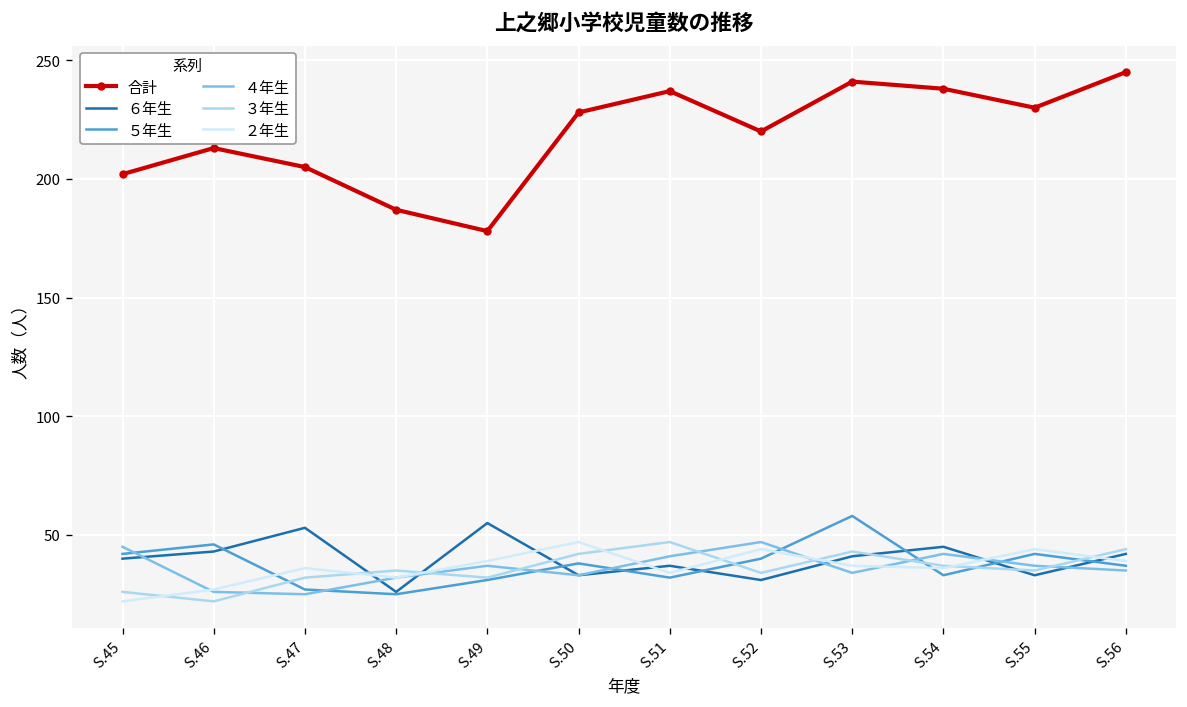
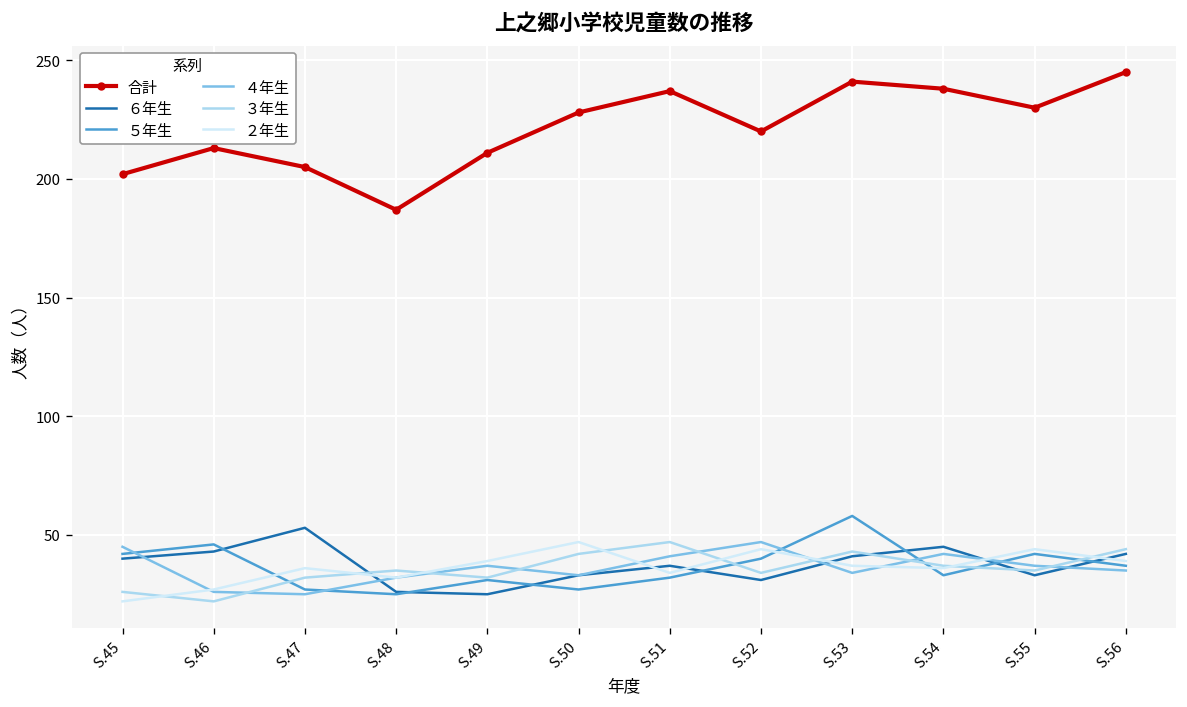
  {
    "合計": {
      "S.45": 202,
      "S.47": 205,
      "S.48": 187,
-     "S.49": 178,
+     "S.49": 211,
      "S.50": 228,
      "S.51": 237,
      "S.52": 220,
      "S.53": 241,
      "S.54": 238,
      "S.55": 230,
      "S.56": 245
    },
    "６年生": {
      "S.45": 40,
      "S.46": 43,
      "S.47": 53,
-     "S.49": 55,
+     "S.49": 25,
      "S.51": 37,
      "S.52": 31,
      "S.53": 41,
      "S.54": 45,
      "S.55": 33,
      "S.56": 42
    },
    "５年生": {
      "S.45": 42,
      "S.46": 46,
      "S.47": 27,
-     "S.50": 38,
+     "S.50": 27,
      "S.51": 32,
      "S.52": 40,
      "S.53": 58,
      "S.54": 33,
      "S.55": 42,
      "S.56": 37
    }
  }
